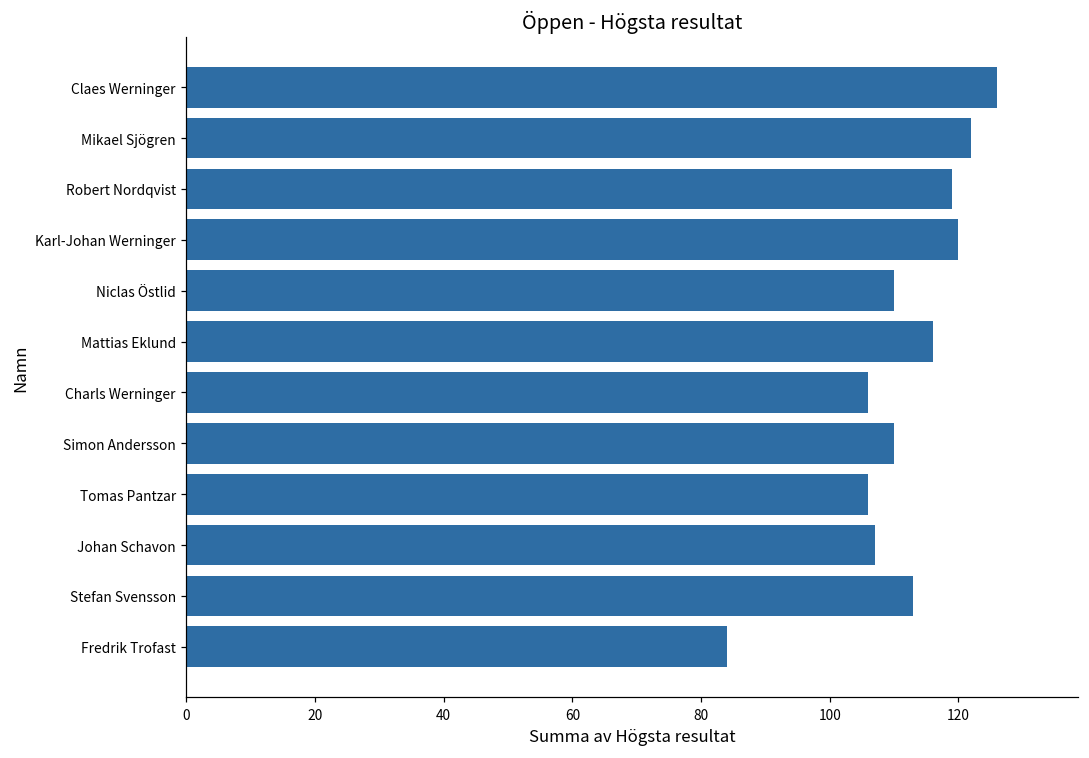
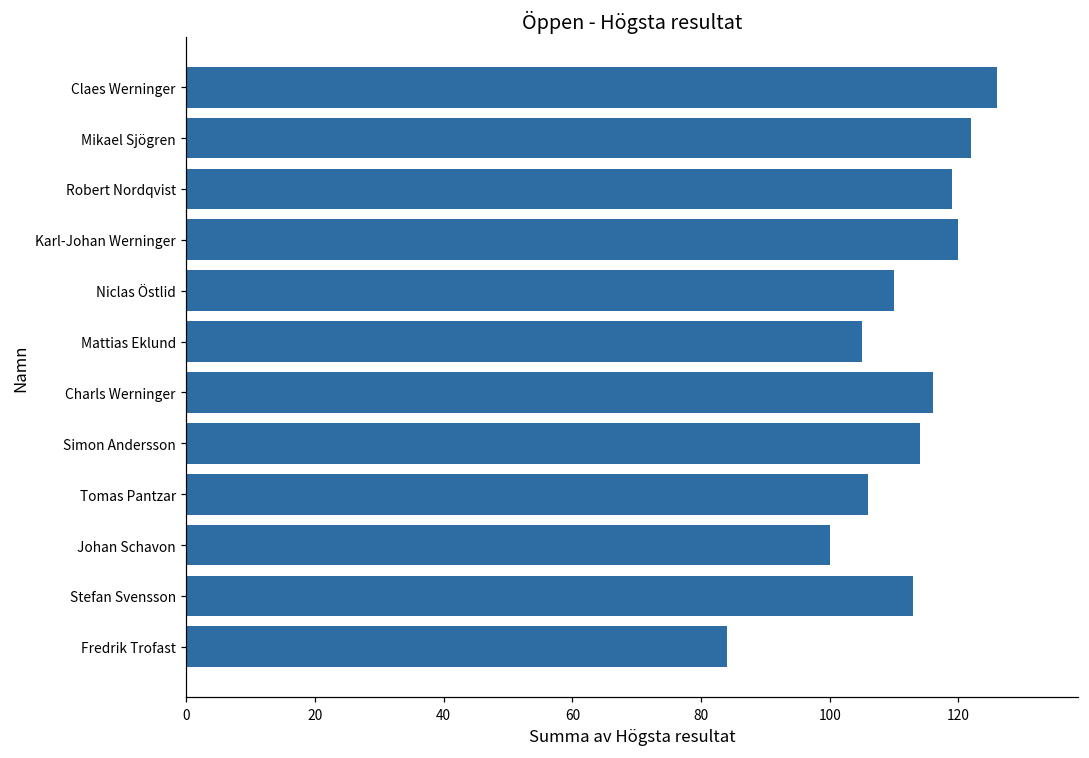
  {
    "Claes Werninger": 126,
    "Mikael Sjögren": 122,
    "Robert Nordqvist": 119,
    "Karl-Johan Werninger": 120,
    "Niclas Östlid": 110,
-   "Mattias Eklund": 116,
-   "Charls Werninger": 106,
-   "Simon Andersson": 110,
+   "Mattias Eklund": 105,
+   "Charls Werninger": 116,
+   "Simon Andersson": 114,
    "Tomas Pantzar": 106,
-   "Johan Schavon": 107,
+   "Johan Schavon": 100,
    "Stefan Svensson": 113,
    "Fredrik Trofast": 84
  }
